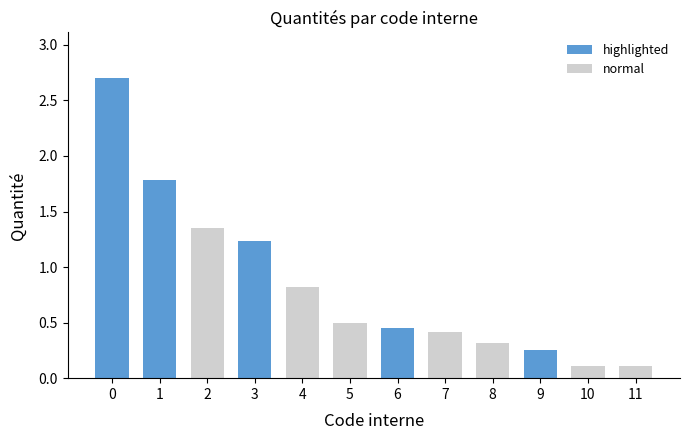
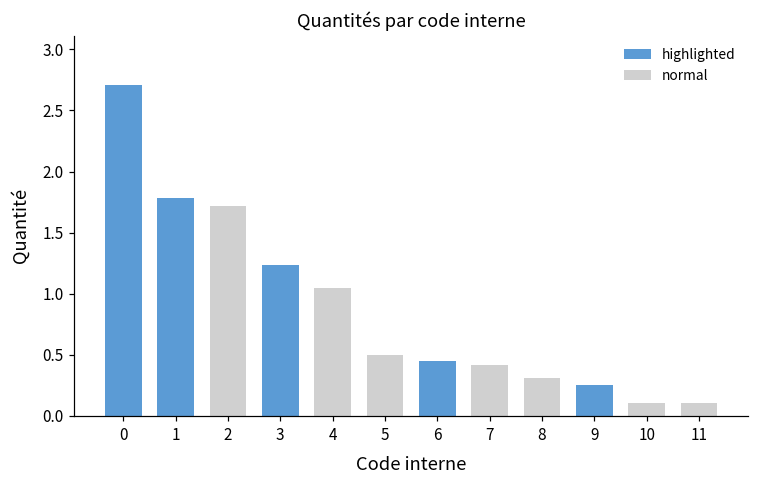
  {
    "highlighted": {
      "0": 2.71,
      "1": 1.78,
      "3": 1.24,
      "6": 0.45,
      "9": 0.26
    },
    "normal": {
-     "2": 1.35,
-     "4": 0.82,
+     "2": 1.72,
+     "4": 1.05,
      "5": 0.50,
      "7": 0.42,
      "8": 0.31,
      "10": 0.11,
      "11": 0.11
    }
  }
